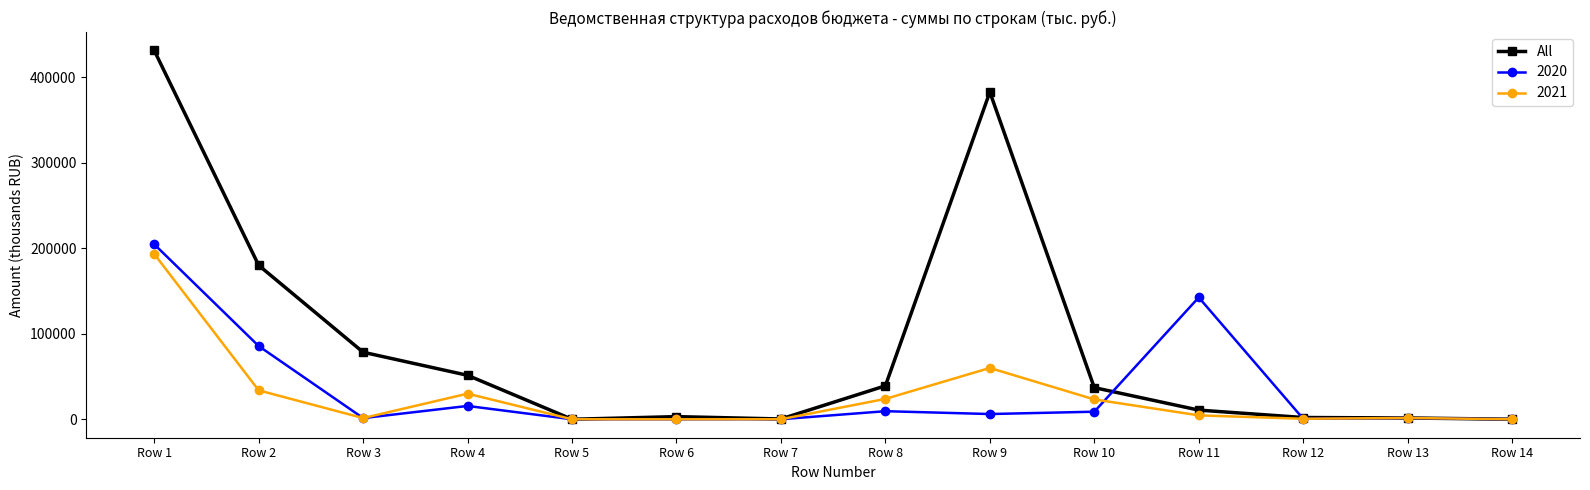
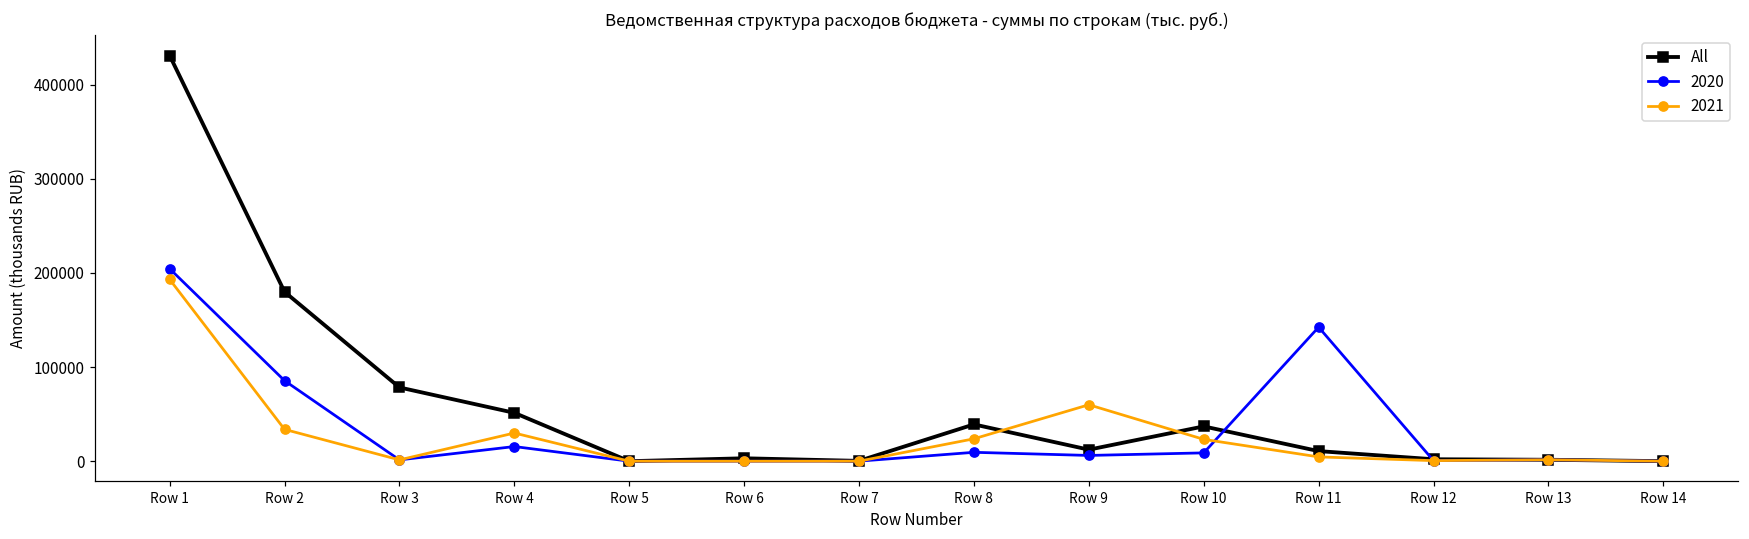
  {
    "All": {
      "Row 1": 430000,
      "Row 2": 180000,
      "Row 3": 80000,
      "Row 4": 50000,
      "Row 6": 0,
      "Row 8": 40000,
-     "Row 9": 380000,
+     "Row 9": 10000,
      "Row 10": 40000,
      "Row 11": 10000
    },
    "2020": {
      "Row 1": 200000,
      "Row 2": 90000,
      "Row 4": 20000,
      "Row 8": 10000,
      "Row 9": 10000,
      "Row 10": 10000,
      "Row 11": 140000
    },
    "2021": {
      "Row 1": 190000,
      "Row 2": 30000,
      "Row 4": 30000,
      "Row 8": 20000,
      "Row 9": 60000,
      "Row 10": 20000,
      "Row 11": 0
    }
  }
